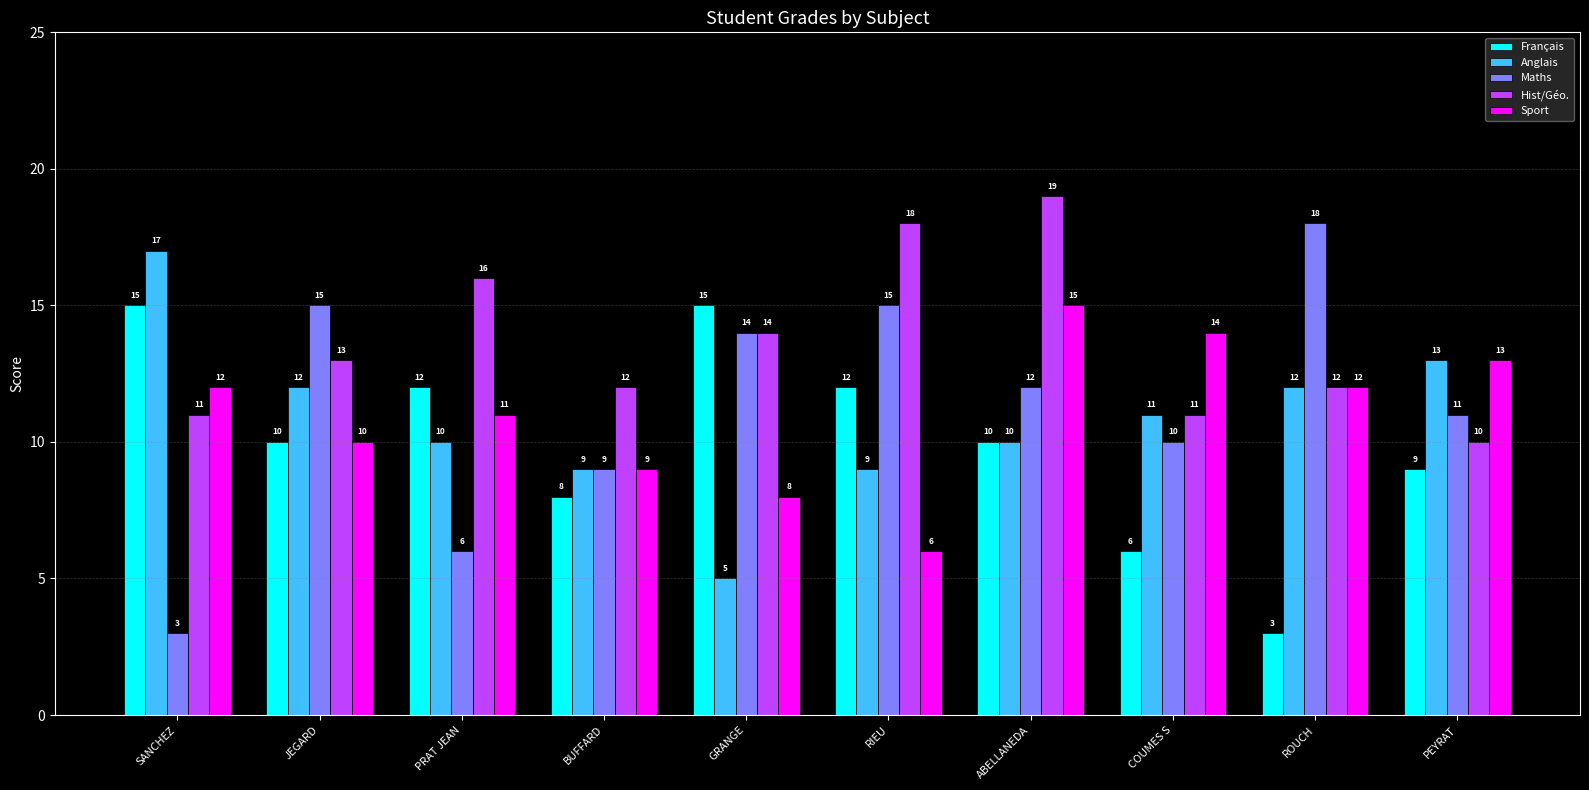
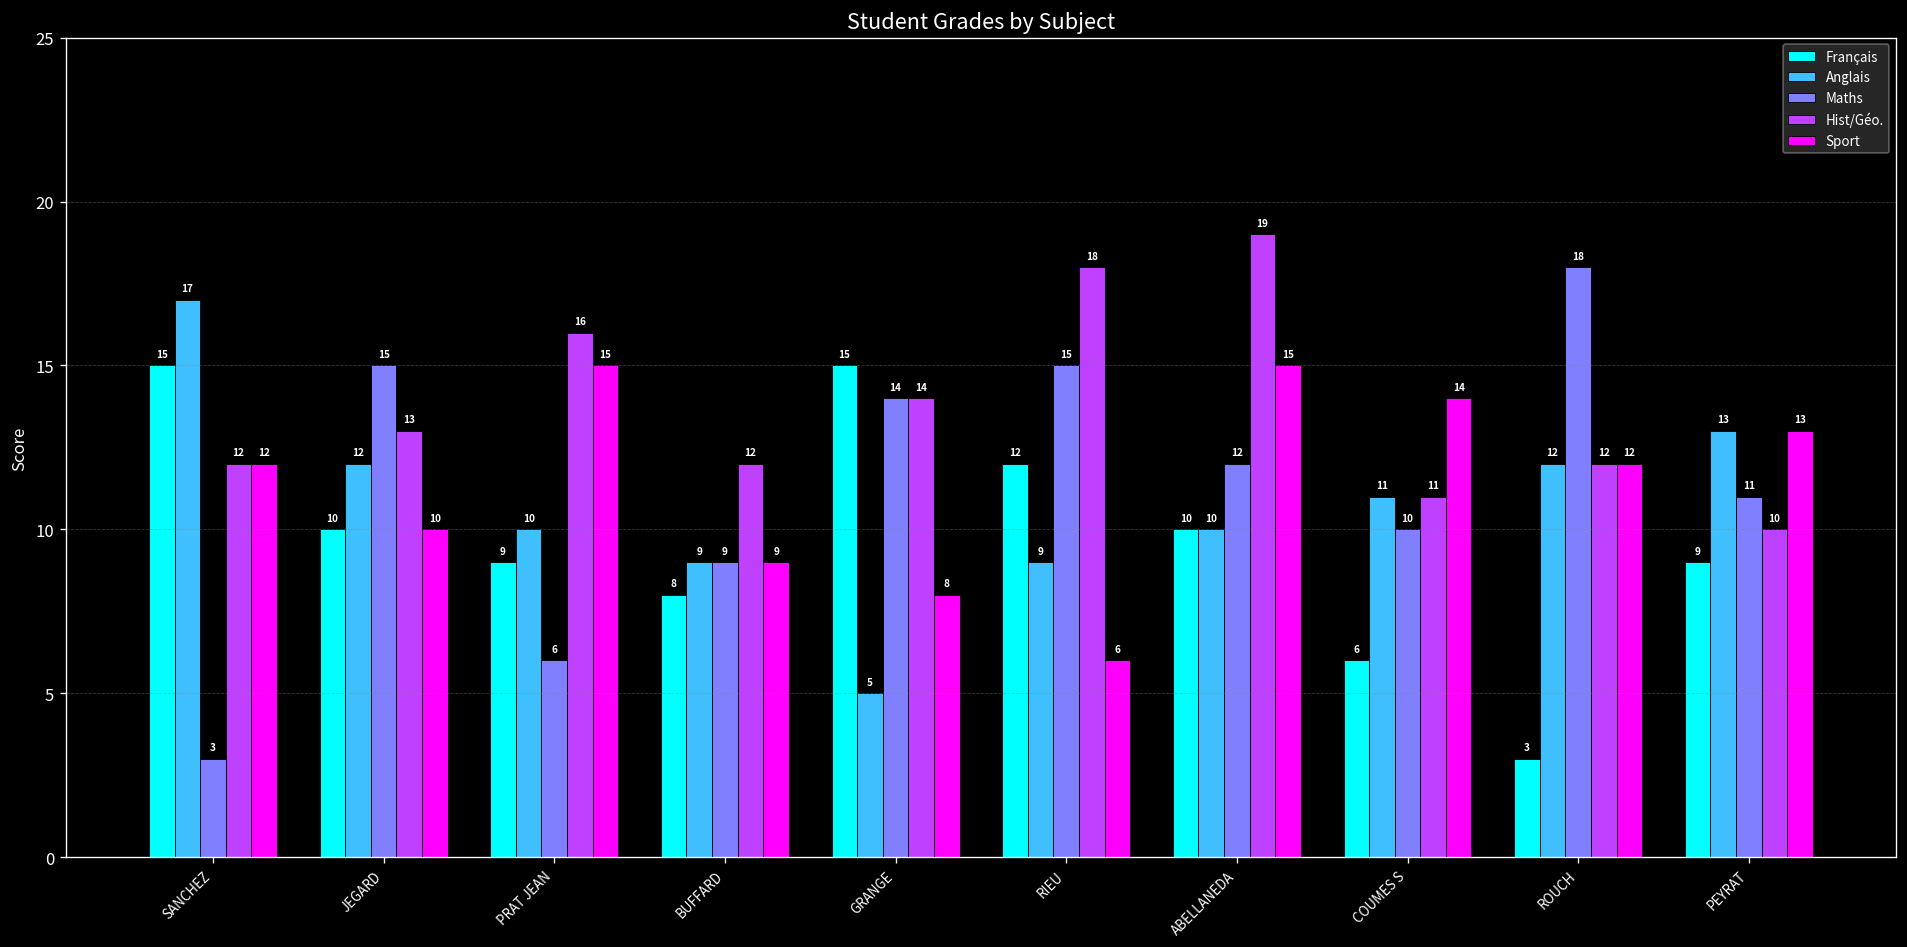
  {
    "Français": {
      "SANCHEZ": 15,
      "JEGARD": 10,
-     "PRAT JEAN": 12,
+     "PRAT JEAN": 9,
      "BUFFARD": 8,
      "GRANGE": 15,
      "RIEU": 12,
      "ABELLANEDA": 10,
      "COUMES S": 6,
      "ROUCH": 3,
      "PEYRAT": 9
    },
    "Anglais": {
      "SANCHEZ": 17,
      "JEGARD": 12,
      "PRAT JEAN": 10,
      "BUFFARD": 9,
      "GRANGE": 5,
      "RIEU": 9,
      "ABELLANEDA": 10,
      "COUMES S": 11,
      "ROUCH": 12,
      "PEYRAT": 13
    },
    "Maths": {
      "SANCHEZ": 3,
      "JEGARD": 15,
      "PRAT JEAN": 6,
      "BUFFARD": 9,
      "GRANGE": 14,
      "RIEU": 15,
      "ABELLANEDA": 12,
      "COUMES S": 10,
      "ROUCH": 18,
      "PEYRAT": 11
    },
    "Hist/Géo.": {
-     "SANCHEZ": 11,
+     "SANCHEZ": 12,
      "JEGARD": 13,
      "PRAT JEAN": 16,
      "BUFFARD": 12,
      "GRANGE": 14,
      "RIEU": 18,
      "ABELLANEDA": 19,
      "COUMES S": 11,
      "ROUCH": 12,
      "PEYRAT": 10
    },
    "Sport": {
      "SANCHEZ": 12,
      "JEGARD": 10,
-     "PRAT JEAN": 11,
+     "PRAT JEAN": 15,
      "BUFFARD": 9,
      "GRANGE": 8,
      "RIEU": 6,
      "ABELLANEDA": 15,
      "COUMES S": 14,
      "ROUCH": 12,
      "PEYRAT": 13
    }
  }
